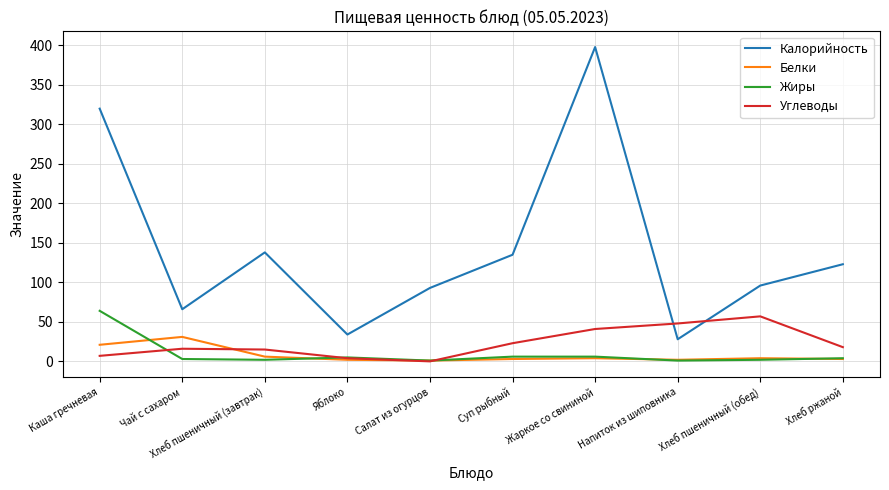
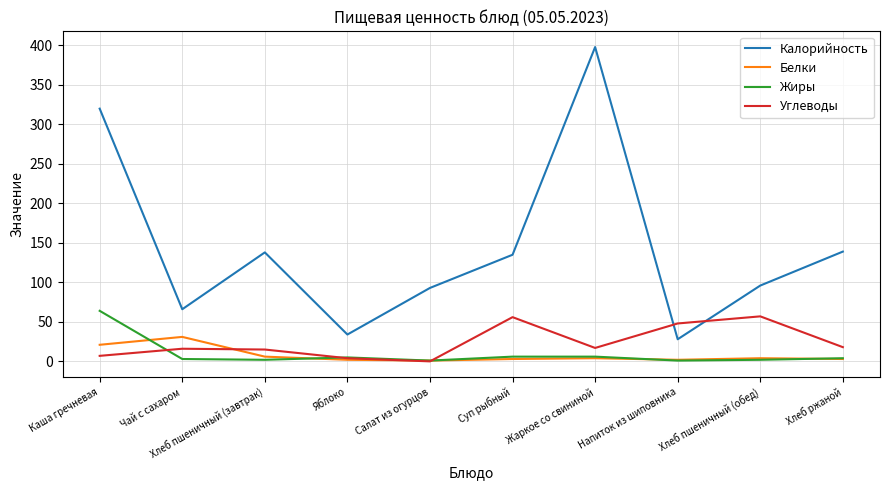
  {
    "Калорийность": {
      "Каша гречневая": 320,
      "Чай с сахаром": 70,
      "Хлеб пшеничный (завтрак)": 140,
      "Яблоко": 30,
      "Салат из огурцов": 90,
      "Суп рыбный": 140,
      "Жаркое со свининой": 400,
      "Напиток из шиповника": 30,
      "Хлеб пшеничный (обед)": 100,
-     "Хлеб ржаной": 120
+     "Хлеб ржаной": 140
    },
    "Белки": {
      "Каша гречневая": 20,
      "Чай с сахаром": 30,
      "Хлеб пшеничный (завтрак)": 10
    },
    "Жиры": {
      "Каша гречневая": 60,
      "Чай с сахаром": 0,
      "Хлеб пшеничный (завтрак)": 0
    },
    "Углеводы": {
      "Каша гречневая": 10,
      "Чай с сахаром": 20,
      "Хлеб пшеничный (завтрак)": 20,
-     "Суп рыбный": 20,
-     "Жаркое со свининой": 40,
+     "Суп рыбный": 60,
+     "Жаркое со свининой": 20,
      "Напиток из шиповника": 50,
      "Хлеб пшеничный (обед)": 60,
      "Хлеб ржаной": 20
    }
  }
